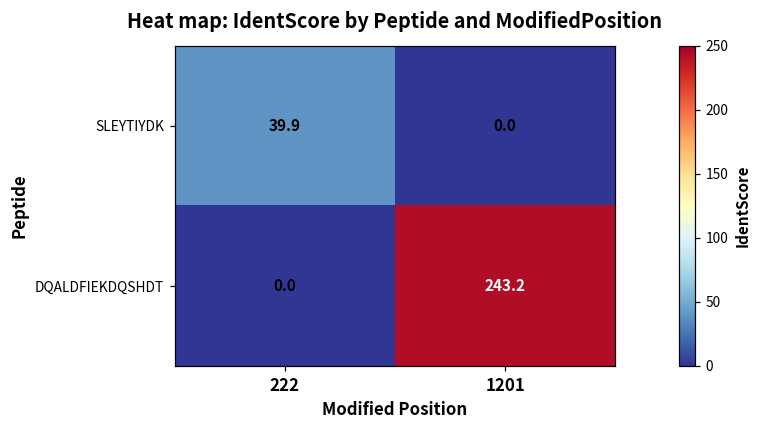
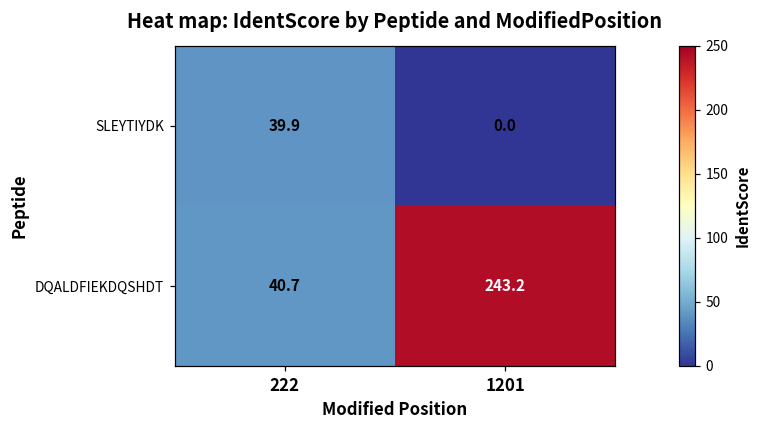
  {
    "SLEYTIYDK": {
      "222": 39.9,
      "1201": 0.0
    },
    "DQALDFIEKDQSHDT": {
-     "222": 0.0,
+     "222": 40.7,
      "1201": 243.2
    }
  }
